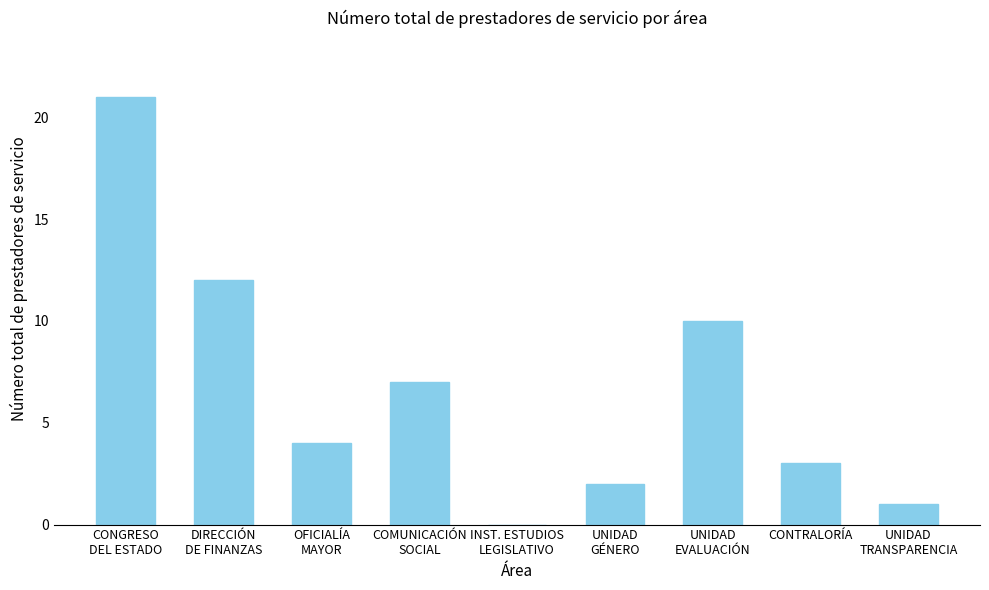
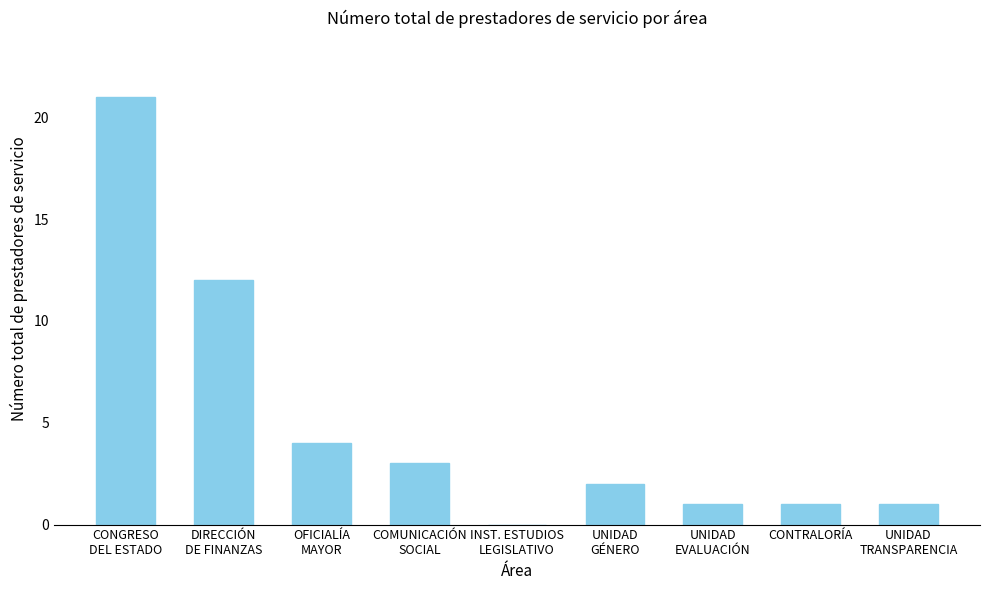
  {
    "CONGRESO DEL ESTADO": 21,
    "DIRECCIÓN DE FINANZAS": 12,
    "OFICIALÍA MAYOR": 4,
-   "COMUNICACIÓN SOCIAL": 7,
+   "COMUNICACIÓN SOCIAL": 3,
    "INST. ESTUDIOS LEGISLATIVO": 0,
    "UNIDAD GÉNERO": 2,
-   "UNIDAD EVALUACIÓN": 10,
-   "CONTRALORÍA": 3,
+   "UNIDAD EVALUACIÓN": 1,
+   "CONTRALORÍA": 1,
    "UNIDAD TRANSPARENCIA": 1
  }
